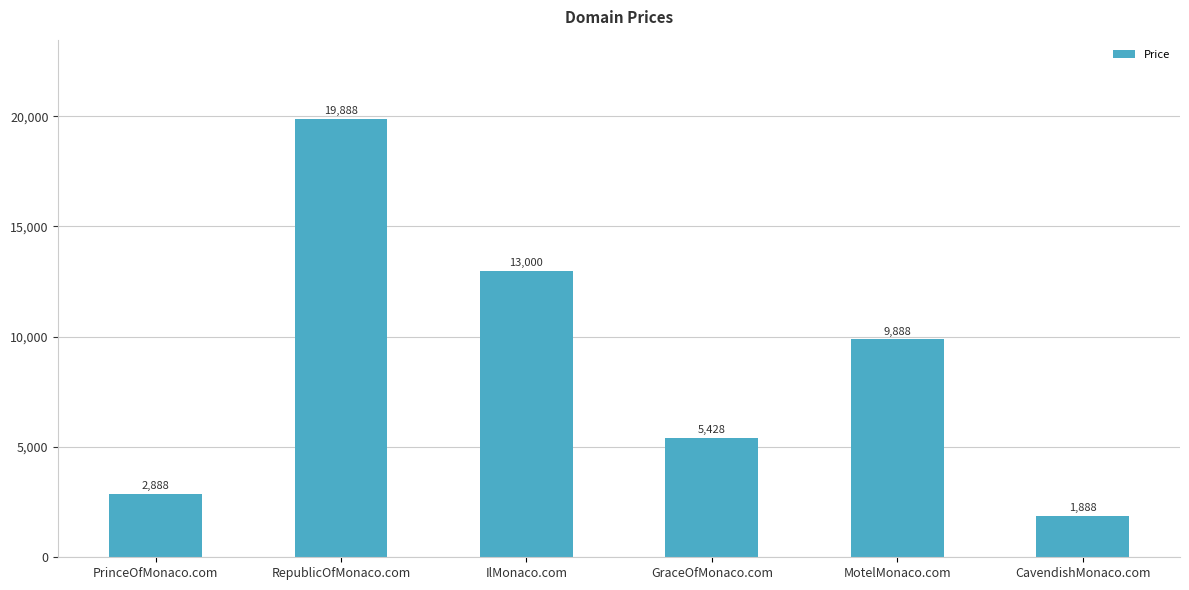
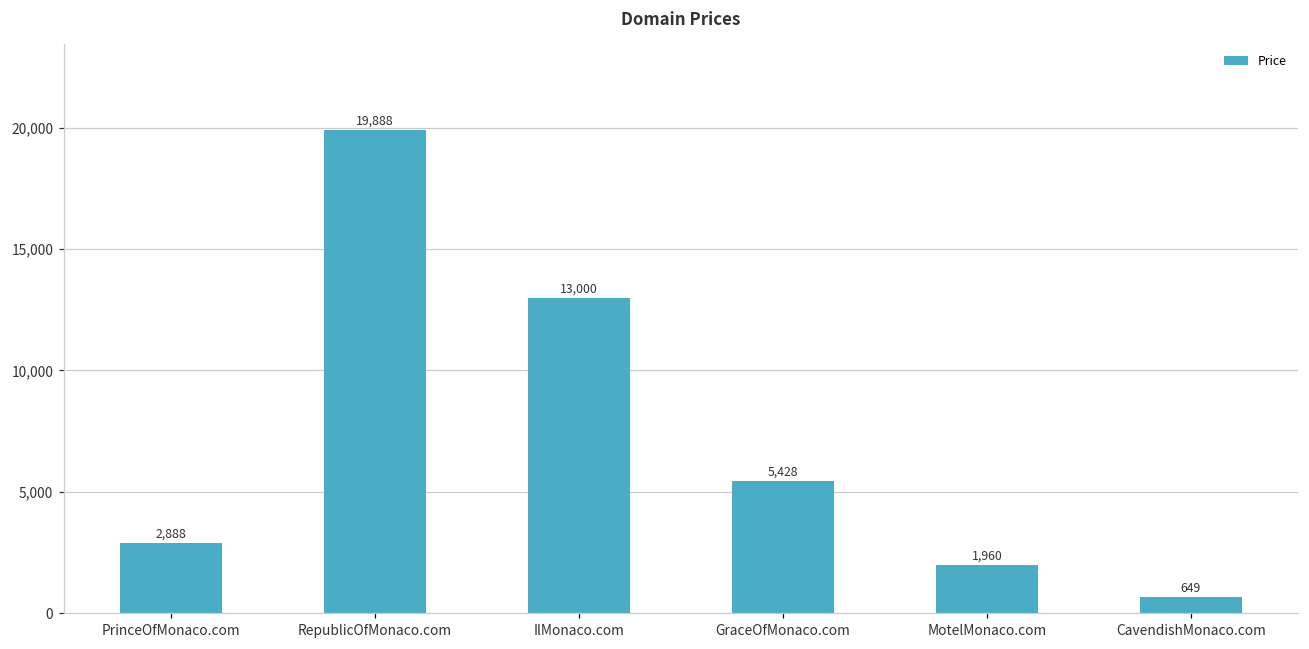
  {
    "PrinceOfMonaco.com": "2,888",
    "RepublicOfMonaco.com": "19,888",
    "IlMonaco.com": "13,000",
    "GraceOfMonaco.com": "5,428",
-   "MotelMonaco.com": "9,888",
-   "CavendishMonaco.com": "1,888"
+   "MotelMonaco.com": "1,960",
+   "CavendishMonaco.com": "649"
  }
